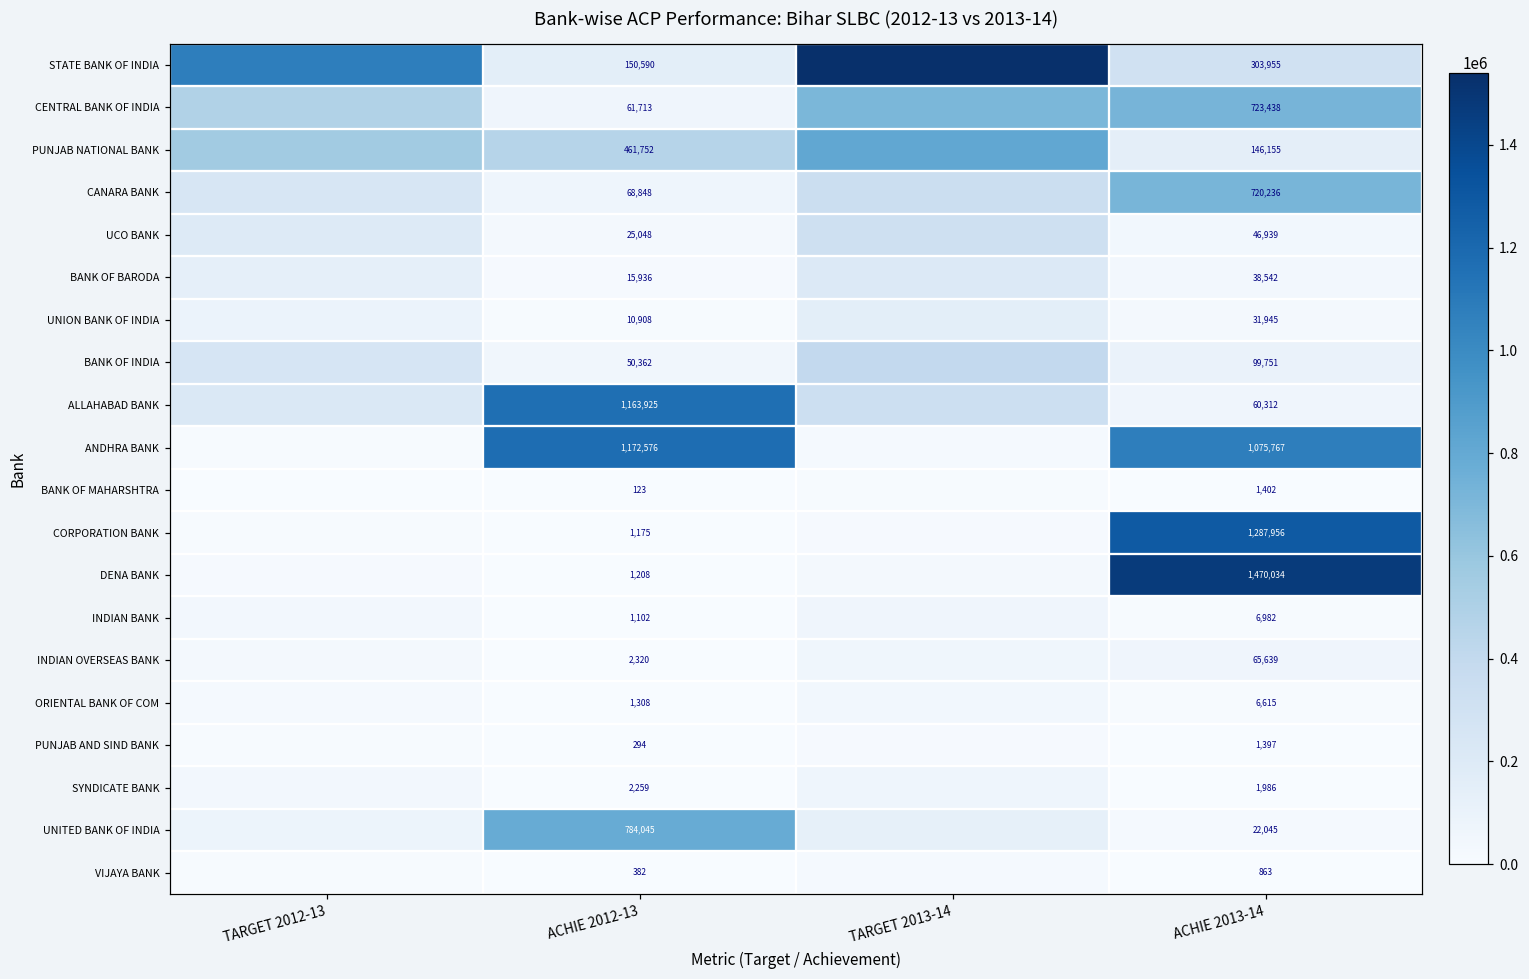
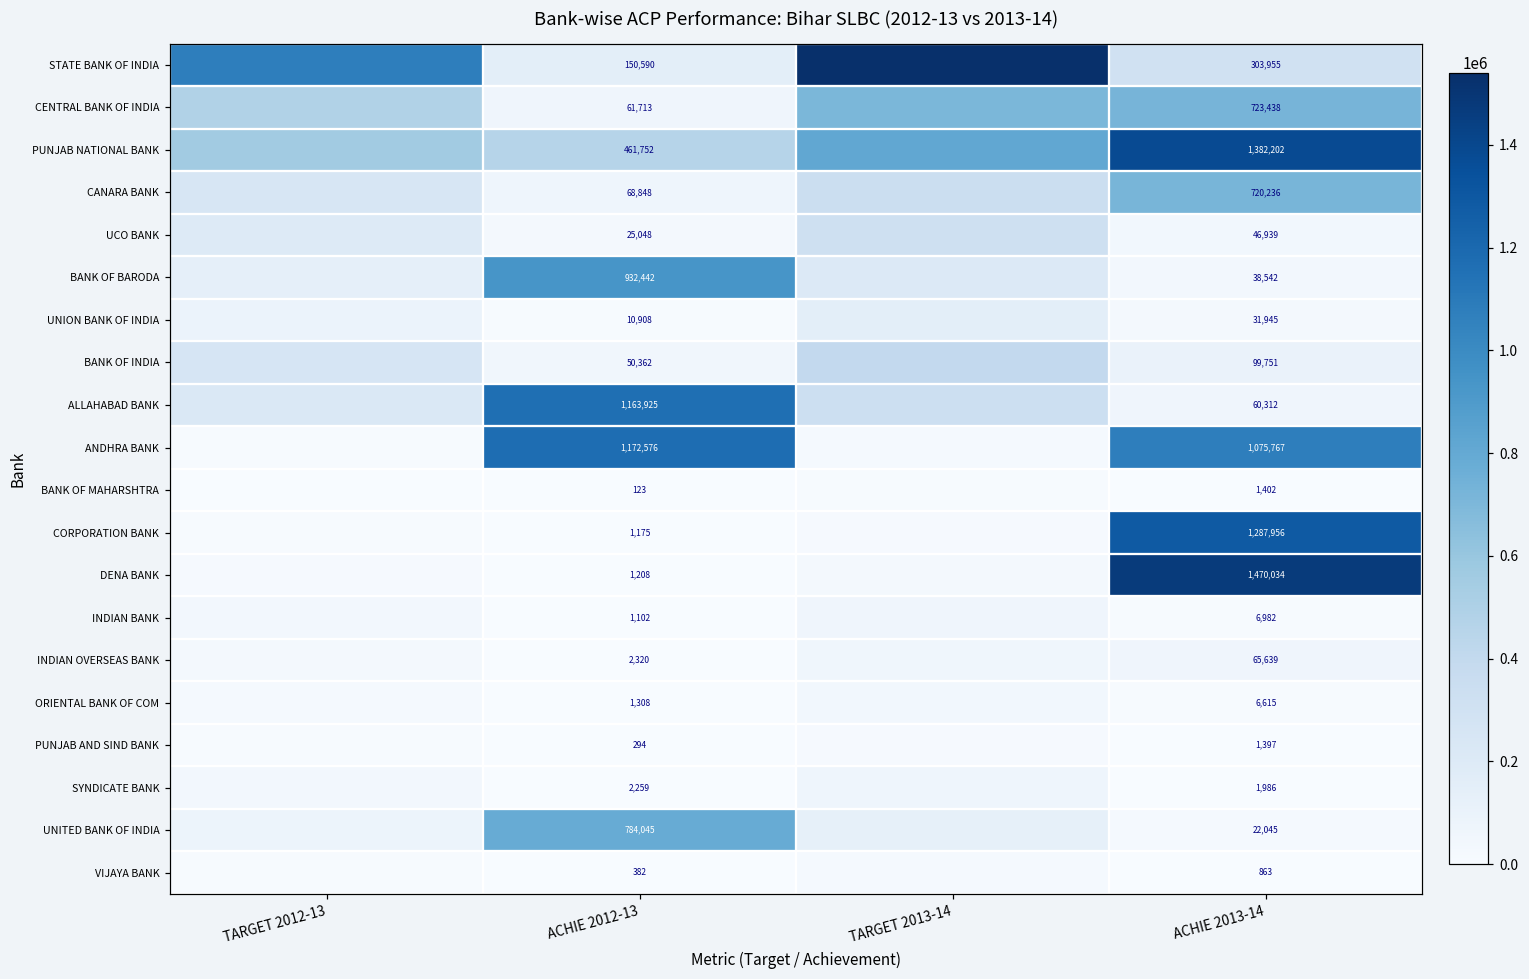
  {
    "STATE BANK OF INDIA": {
      "ACHIE 2012-13": "150,590",
      "ACHIE 2013-14": "303,955"
    },
    "CENTRAL BANK OF INDIA": {
      "ACHIE 2012-13": "61,713",
      "ACHIE 2013-14": "723,438"
    },
    "PUNJAB NATIONAL BANK": {
      "ACHIE 2012-13": "461,752",
-     "ACHIE 2013-14": "146,155"
+     "ACHIE 2013-14": "1,382,202"
    },
    "CANARA BANK": {
      "ACHIE 2012-13": "68,848",
      "ACHIE 2013-14": "720,236"
    },
    "UCO BANK": {
      "ACHIE 2012-13": "25,048",
      "ACHIE 2013-14": "46,939"
    },
    "BANK OF BARODA": {
-     "ACHIE 2012-13": "15,936",
+     "ACHIE 2012-13": "932,442",
      "ACHIE 2013-14": "38,542"
    },
    "UNION BANK OF INDIA": {
      "ACHIE 2012-13": "10,908",
      "ACHIE 2013-14": "31,945"
    },
    "BANK OF INDIA": {
      "ACHIE 2012-13": "50,362",
      "ACHIE 2013-14": "99,751"
    },
    "ALLAHABAD BANK": {
      "ACHIE 2012-13": "1,163,925",
      "ACHIE 2013-14": "60,312"
    },
    "ANDHRA BANK": {
      "ACHIE 2012-13": "1,172,576",
      "ACHIE 2013-14": "1,075,767"
    },
    "BANK OF MAHARSHTRA": {
      "ACHIE 2012-13": "123",
      "ACHIE 2013-14": "1,402"
    },
    "CORPORATION BANK": {
      "ACHIE 2012-13": "1,175",
      "ACHIE 2013-14": "1,287,956"
    },
    "DENA BANK": {
      "ACHIE 2012-13": "1,208",
      "ACHIE 2013-14": "1,470,034"
    },
    "INDIAN BANK": {
      "ACHIE 2012-13": "1,102",
      "ACHIE 2013-14": "6,982"
    },
    "INDIAN OVERSEAS BANK": {
      "ACHIE 2012-13": "2,320",
      "ACHIE 2013-14": "65,639"
    },
    "ORIENTAL BANK OF COM": {
      "ACHIE 2012-13": "1,308",
      "ACHIE 2013-14": "6,615"
    },
    "PUNJAB AND SIND BANK": {
      "ACHIE 2012-13": "294",
      "ACHIE 2013-14": "1,397"
    },
    "SYNDICATE BANK": {
      "ACHIE 2012-13": "2,259",
      "ACHIE 2013-14": "1,986"
    },
    "UNITED BANK OF INDIA": {
      "ACHIE 2012-13": "784,045",
      "ACHIE 2013-14": "22,045"
    },
    "VIJAYA BANK": {
      "ACHIE 2012-13": "382",
      "ACHIE 2013-14": "863"
    }
  }
